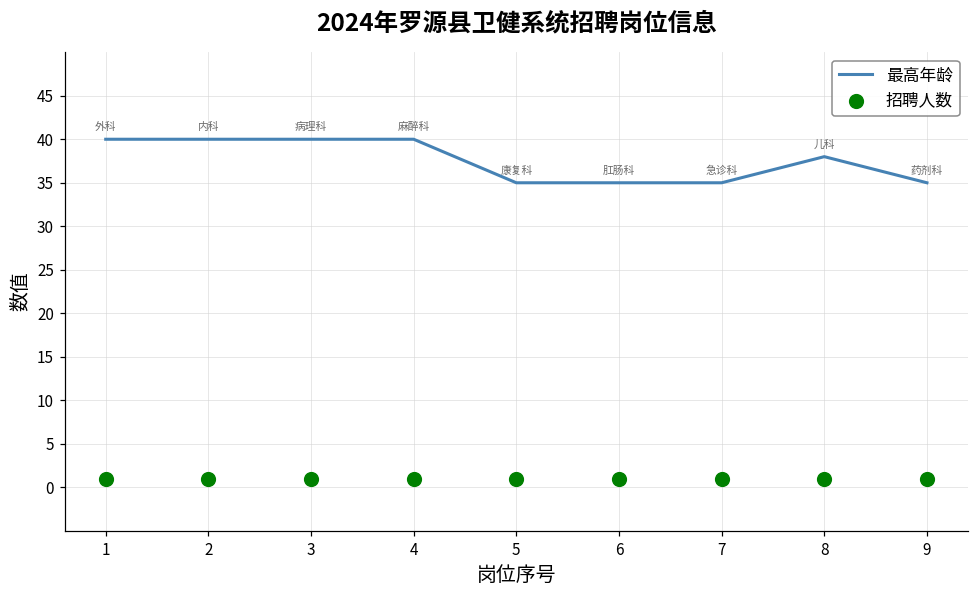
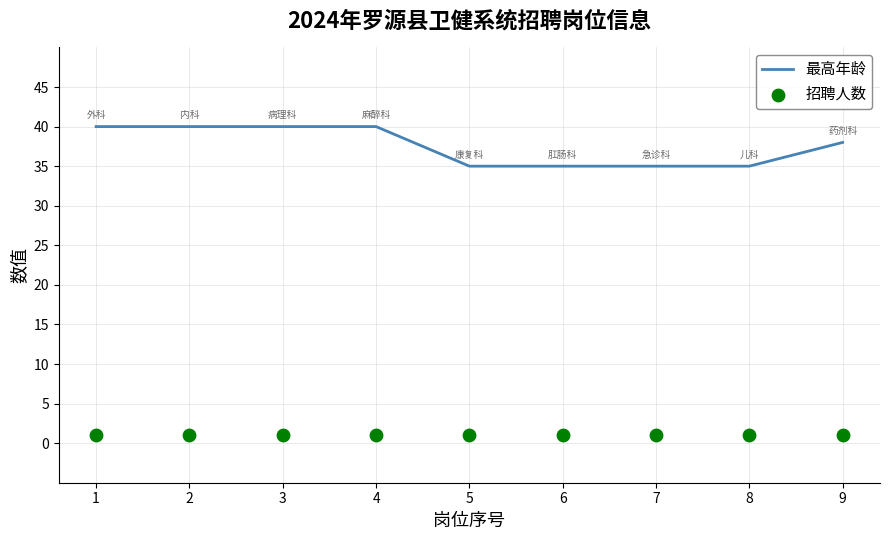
  {
    "最高年龄": {
      "1": 40,
      "2": 40,
      "3": 40,
      "4": 40,
      "5": 35,
      "6": 35,
      "7": 35,
-     "8": 38,
-     "9": 35
+     "8": 35,
+     "9": 38
    }
  }
